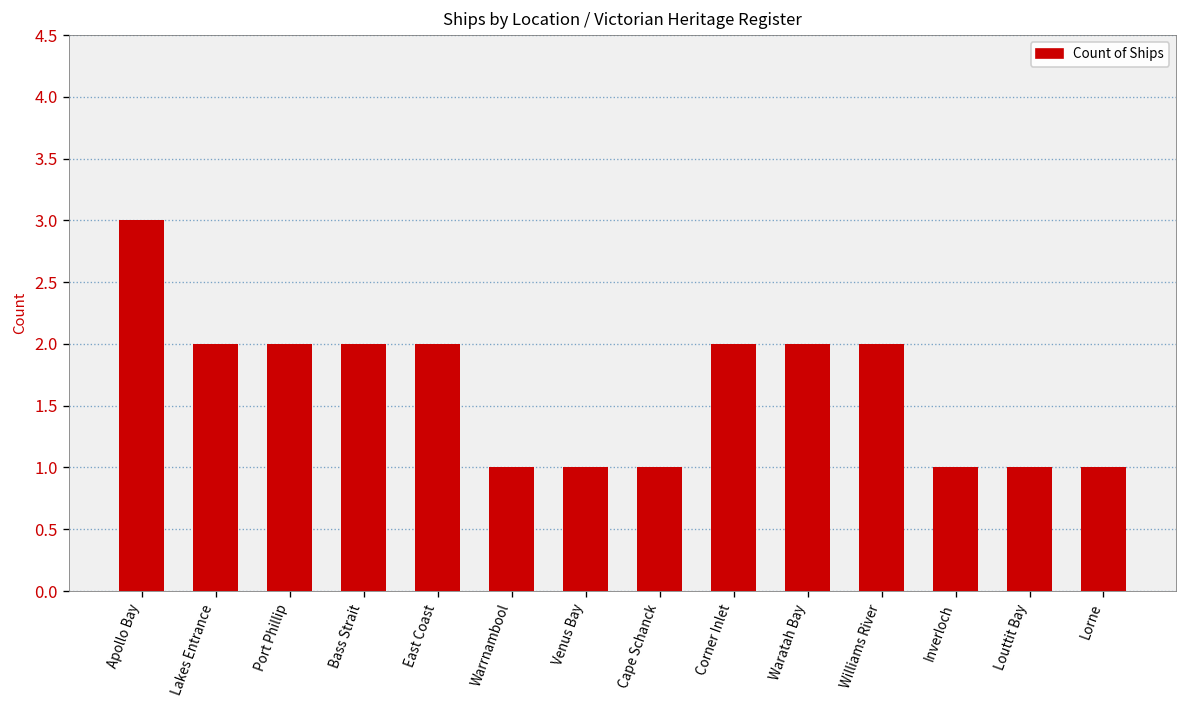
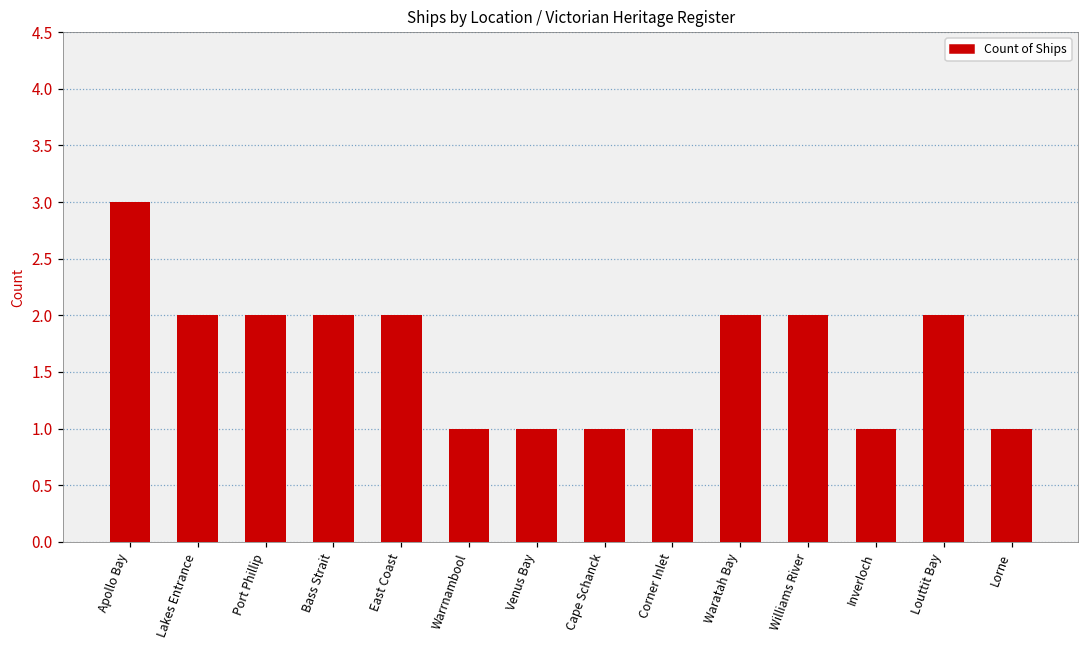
  {
    "Apollo Bay": 3,
    "Lakes Entrance": 2,
    "Port Phillip": 2,
    "Bass Strait": 2,
    "East Coast": 2,
    "Warrnambool": 1,
    "Venus Bay": 1,
    "Cape Schanck": 1,
-   "Corner Inlet": 2,
+   "Corner Inlet": 1,
    "Waratah Bay": 2,
    "Williams River": 2,
    "Inverloch": 1,
-   "Louttit Bay": 1,
+   "Louttit Bay": 2,
    "Lorne": 1
  }
